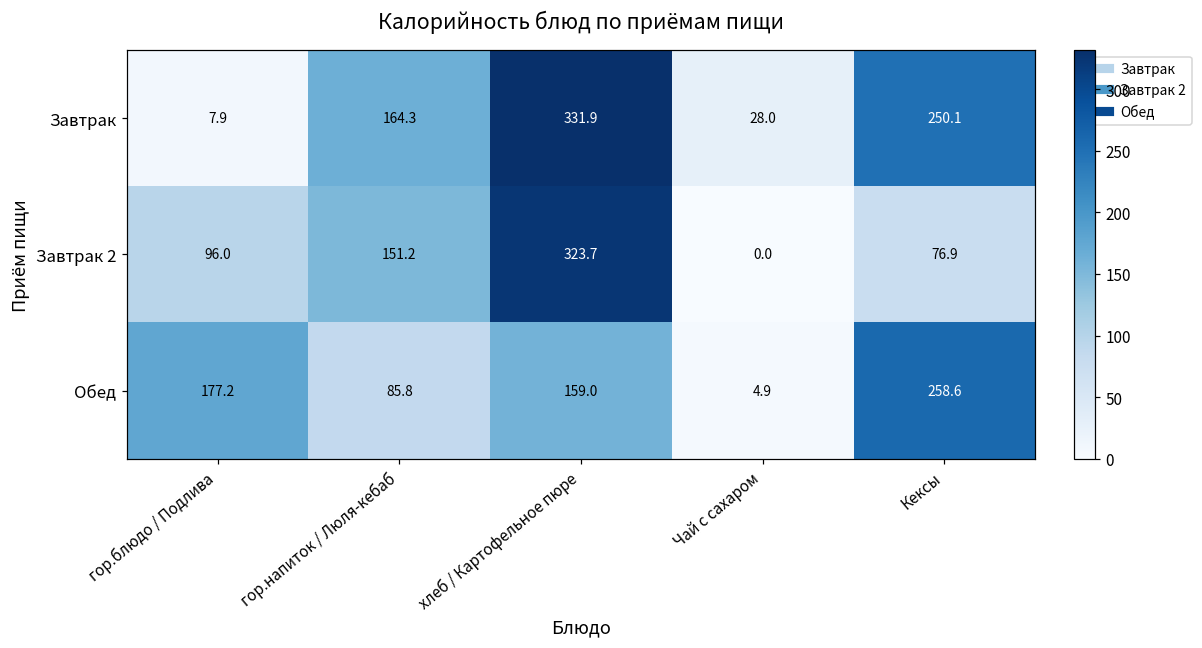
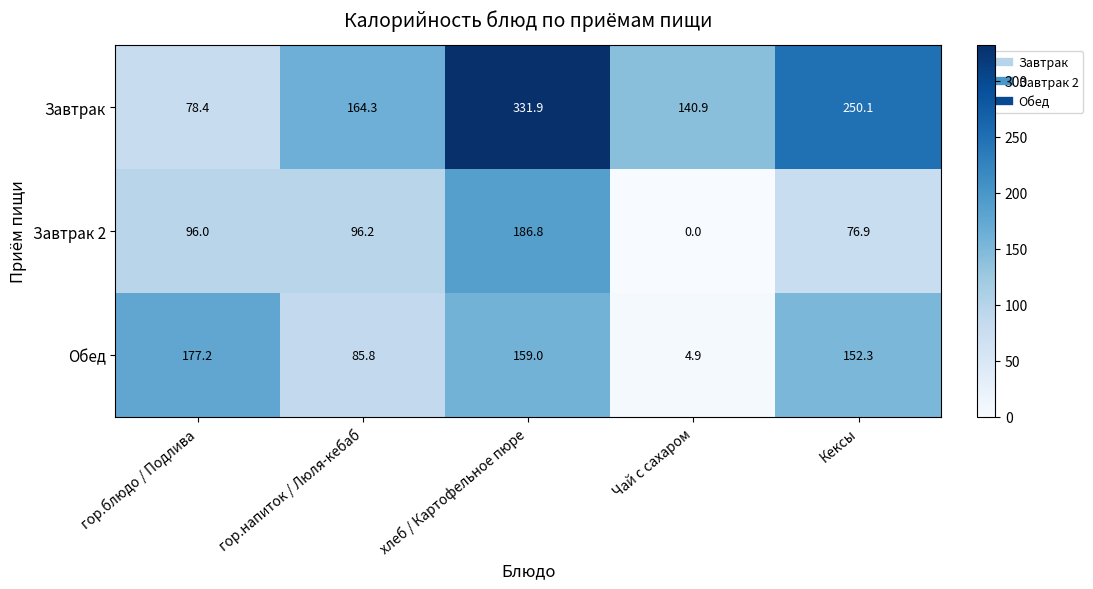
  {
    "Завтрак": {
-     "гор.блюдо / Подлива": 7.9,
+     "гор.блюдо / Подлива": 78.4,
      "гор.напиток / Люля-кебаб": 164.3,
      "хлеб / Картофельное пюре": 331.9,
-     "Чай с сахаром": 28.0,
+     "Чай с сахаром": 140.9,
      "Кексы": 250.1
    },
    "Завтрак 2": {
      "гор.блюдо / Подлива": 96.0,
-     "гор.напиток / Люля-кебаб": 151.2,
-     "хлеб / Картофельное пюре": 323.7,
+     "гор.напиток / Люля-кебаб": 96.2,
+     "хлеб / Картофельное пюре": 186.8,
      "Чай с сахаром": 0.0,
      "Кексы": 76.9
    },
    "Обед": {
      "гор.блюдо / Подлива": 177.2,
      "гор.напиток / Люля-кебаб": 85.8,
      "хлеб / Картофельное пюре": 159.0,
      "Чай с сахаром": 4.9,
-     "Кексы": 258.6
+     "Кексы": 152.3
    }
  }
